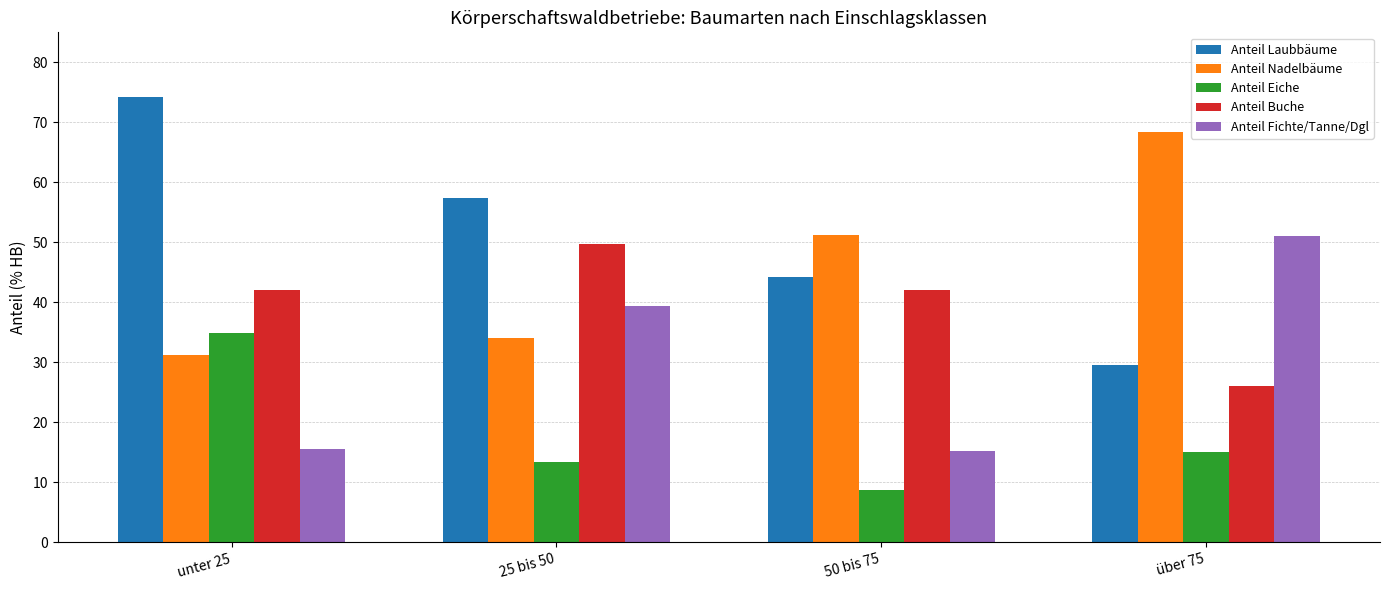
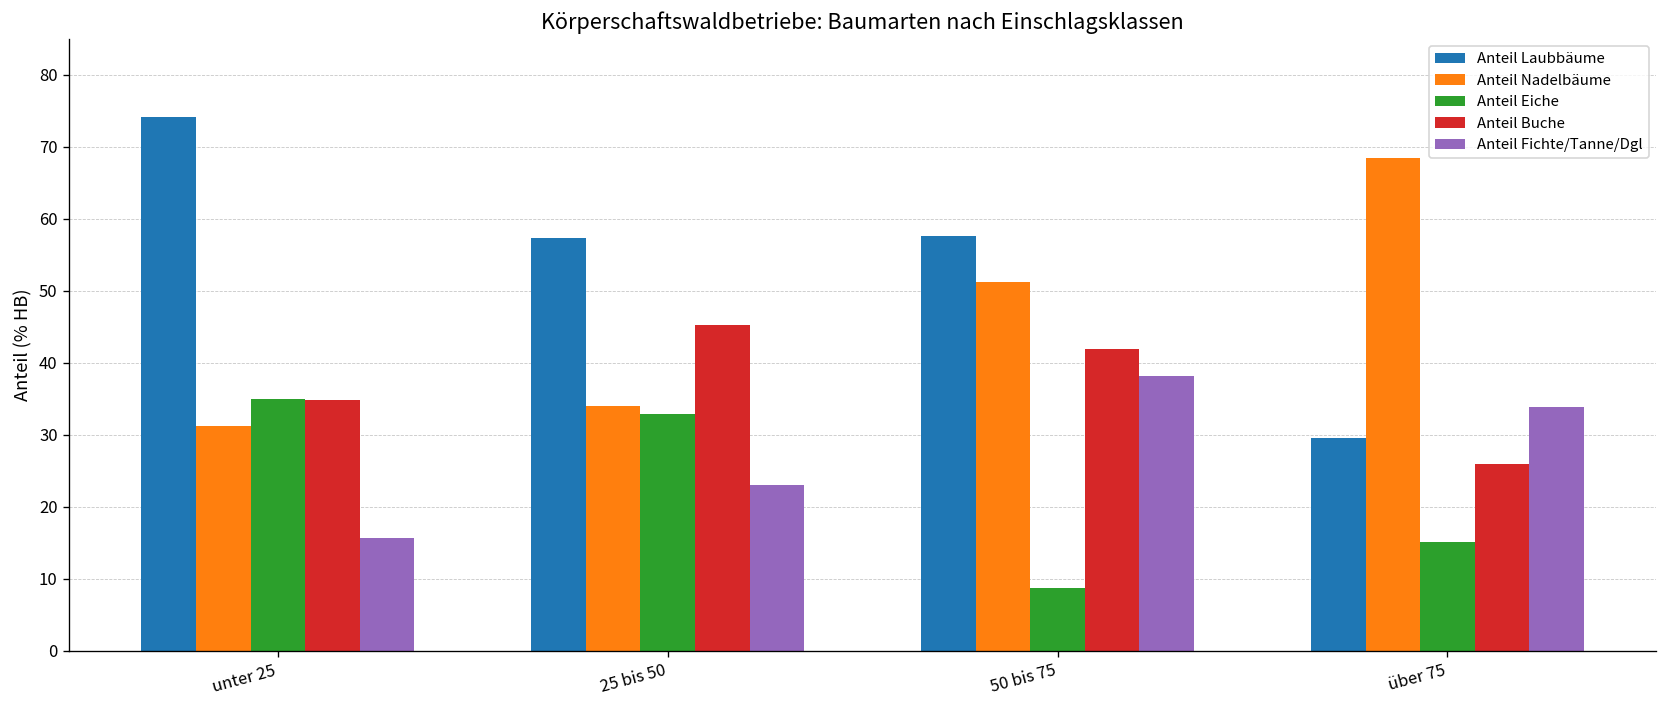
  {
    "Anteil Laubbäume": {
      "unter 25": 74,
      "25 bis 50": 57,
-     "50 bis 75": 44,
+     "50 bis 75": 58,
      "über 75": 30
    },
    "Anteil Nadelbäume": {
      "unter 25": 31,
      "25 bis 50": 34,
      "50 bis 75": 51,
      "über 75": 68
    },
    "Anteil Eiche": {
      "unter 25": 35,
-     "25 bis 50": 13,
+     "25 bis 50": 33,
      "50 bis 75": 9,
      "über 75": 15
    },
    "Anteil Buche": {
-     "unter 25": 42,
-     "25 bis 50": 50,
+     "unter 25": 35,
+     "25 bis 50": 45,
      "50 bis 75": 42,
      "über 75": 26
    },
    "Anteil Fichte/Tanne/Dgl": {
      "unter 25": 16,
-     "25 bis 50": 39,
-     "50 bis 75": 15,
-     "über 75": 51
+     "25 bis 50": 23,
+     "50 bis 75": 38,
+     "über 75": 34
    }
  }
